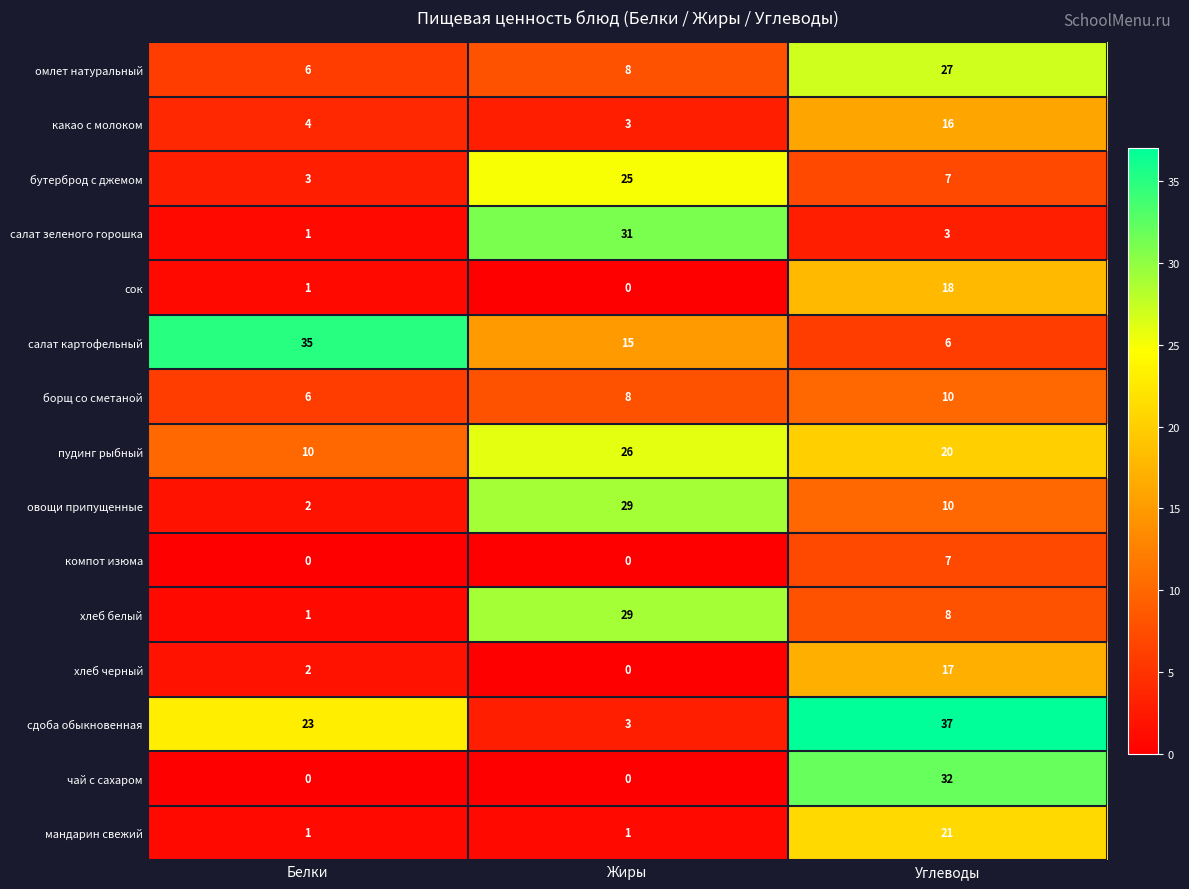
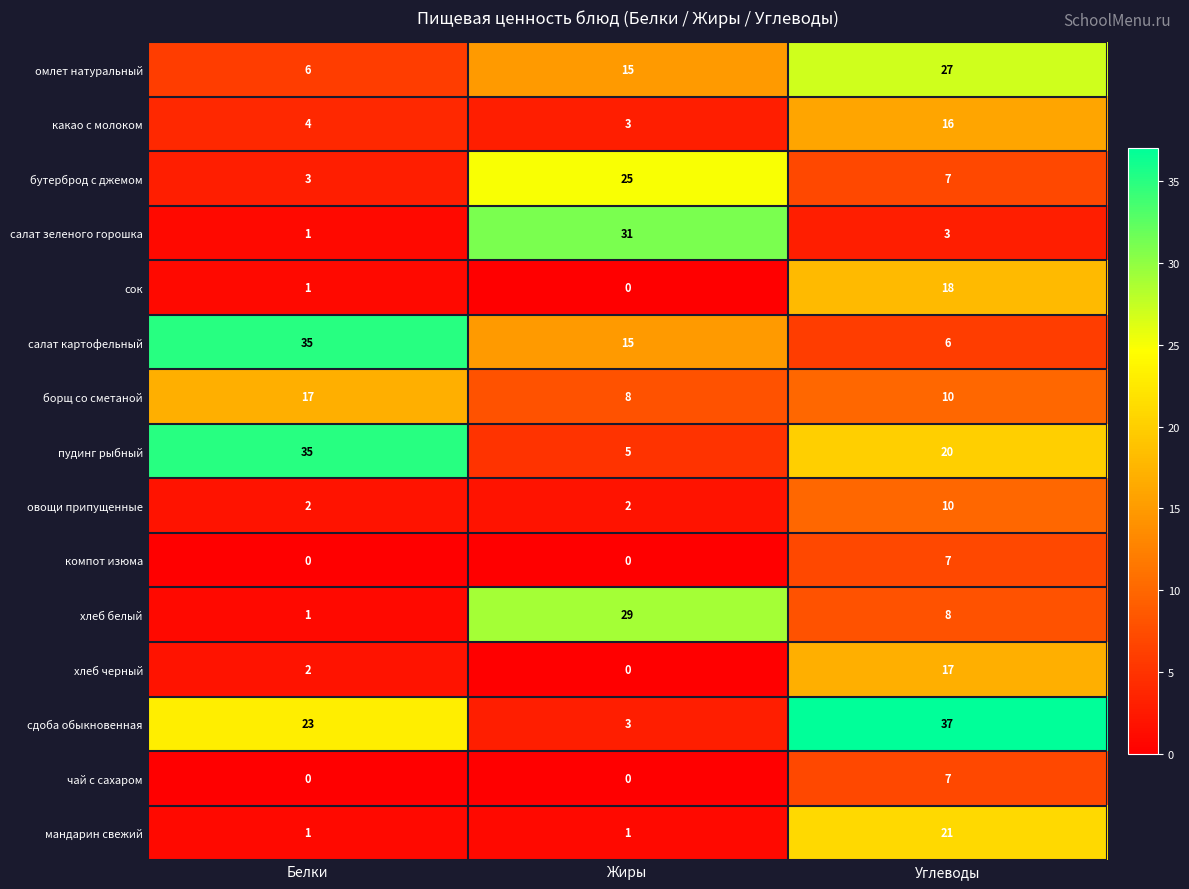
  {
    "омлет натуральный": {
      "Белки": 6,
-     "Жиры": 8,
+     "Жиры": 15,
      "Углеводы": 27
    },
    "какао с молоком": {
      "Белки": 4,
      "Жиры": 3,
      "Углеводы": 16
    },
    "бутерброд с джемом": {
      "Белки": 3,
      "Жиры": 25,
      "Углеводы": 7
    },
    "салат зеленого горошка": {
      "Белки": 1,
      "Жиры": 31,
      "Углеводы": 3
    },
    "сок": {
      "Белки": 1,
      "Жиры": 0,
      "Углеводы": 18
    },
    "салат картофельный": {
      "Белки": 35,
      "Жиры": 15,
      "Углеводы": 6
    },
    "борщ со сметаной": {
-     "Белки": 6,
+     "Белки": 17,
      "Жиры": 8,
      "Углеводы": 10
    },
    "пудинг рыбный": {
-     "Белки": 10,
-     "Жиры": 26,
+     "Белки": 35,
+     "Жиры": 5,
      "Углеводы": 20
    },
    "овощи припущенные": {
      "Белки": 2,
-     "Жиры": 29,
+     "Жиры": 2,
      "Углеводы": 10
    },
    "компот изюма": {
      "Белки": 0,
      "Жиры": 0,
      "Углеводы": 7
    },
    "хлеб белый": {
      "Белки": 1,
      "Жиры": 29,
      "Углеводы": 8
    },
    "хлеб черный": {
      "Белки": 2,
      "Жиры": 0,
      "Углеводы": 17
    },
    "сдоба обыкновенная": {
      "Белки": 23,
      "Жиры": 3,
      "Углеводы": 37
    },
    "чай с сахаром": {
      "Белки": 0,
      "Жиры": 0,
-     "Углеводы": 32
+     "Углеводы": 7
    },
    "мандарин свежий": {
      "Белки": 1,
      "Жиры": 1,
      "Углеводы": 21
    }
  }
